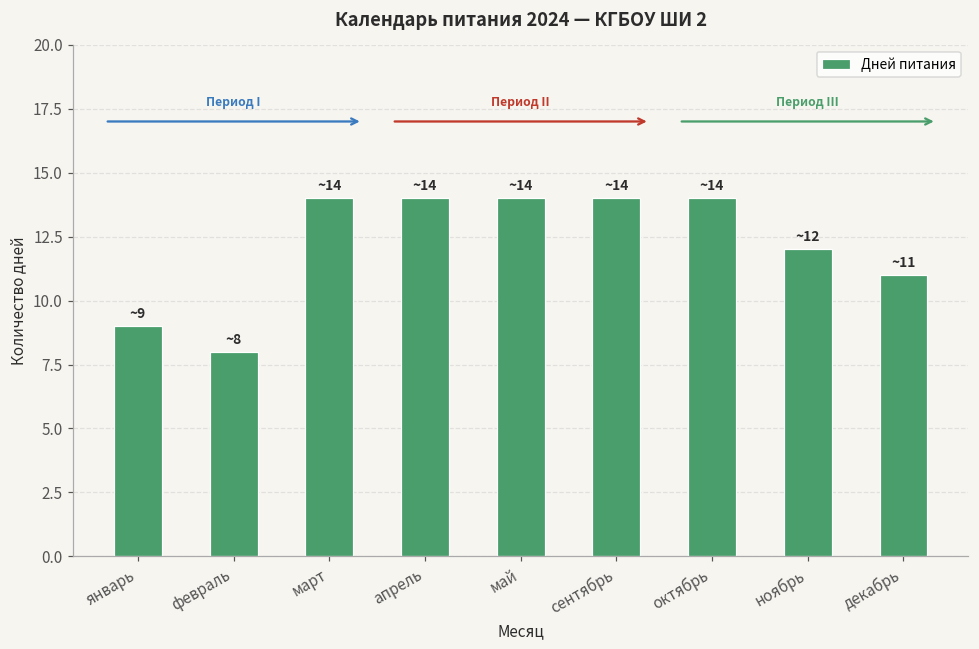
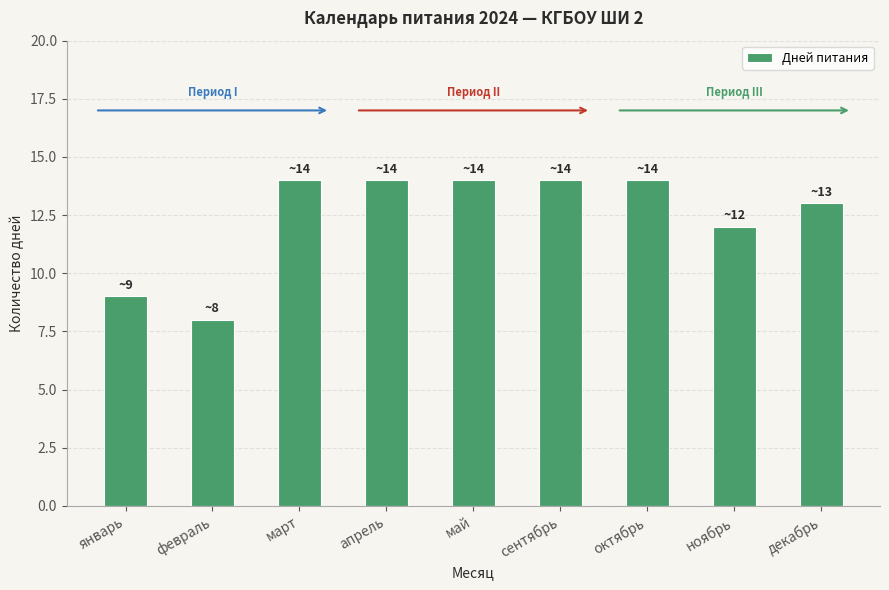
  {
    "январь": 9,
    "февраль": 8,
    "март": 14,
    "апрель": 14,
    "май": 14,
    "сентябрь": 14,
    "октябрь": 14,
    "ноябрь": 12,
-   "декабрь": 11
+   "декабрь": 13
  }
